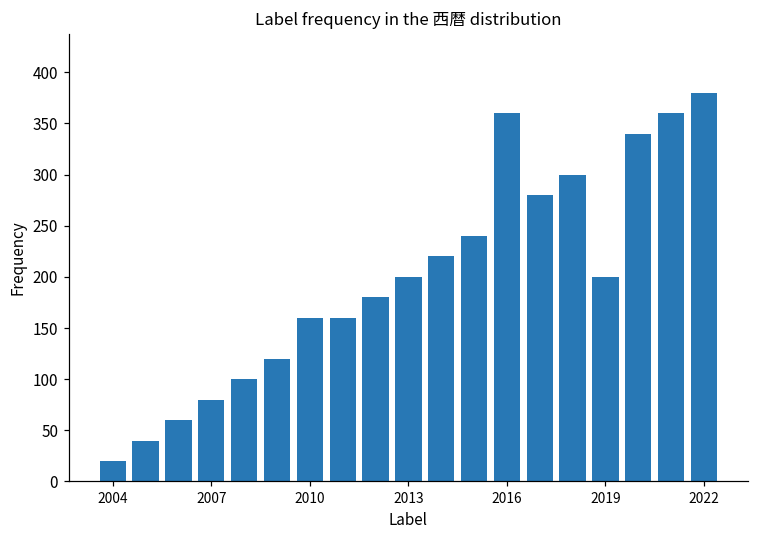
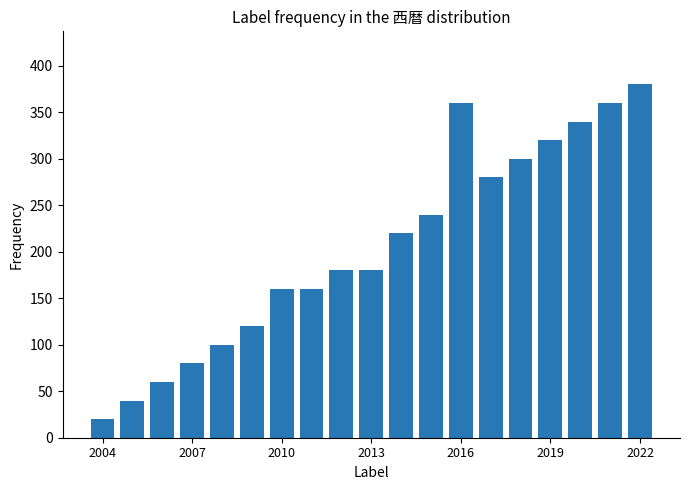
  {
    "2004": 20,
    "2007": 80,
    "2010": 160,
-   "2013": 200,
+   "2013": 180,
    "2016": 360,
-   "2019": 200,
+   "2019": 320,
    "2022": 380
  }
